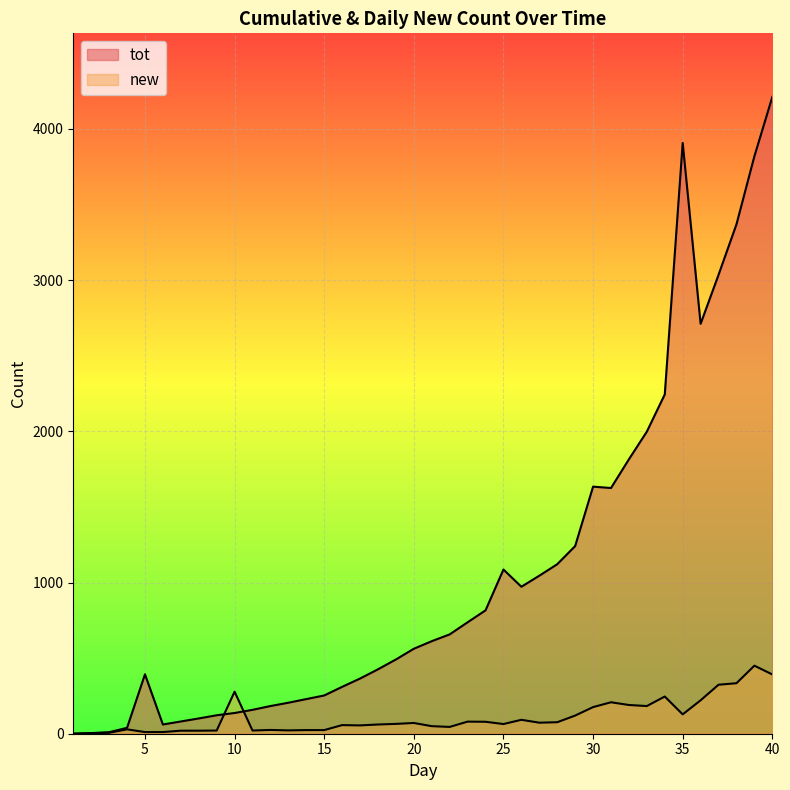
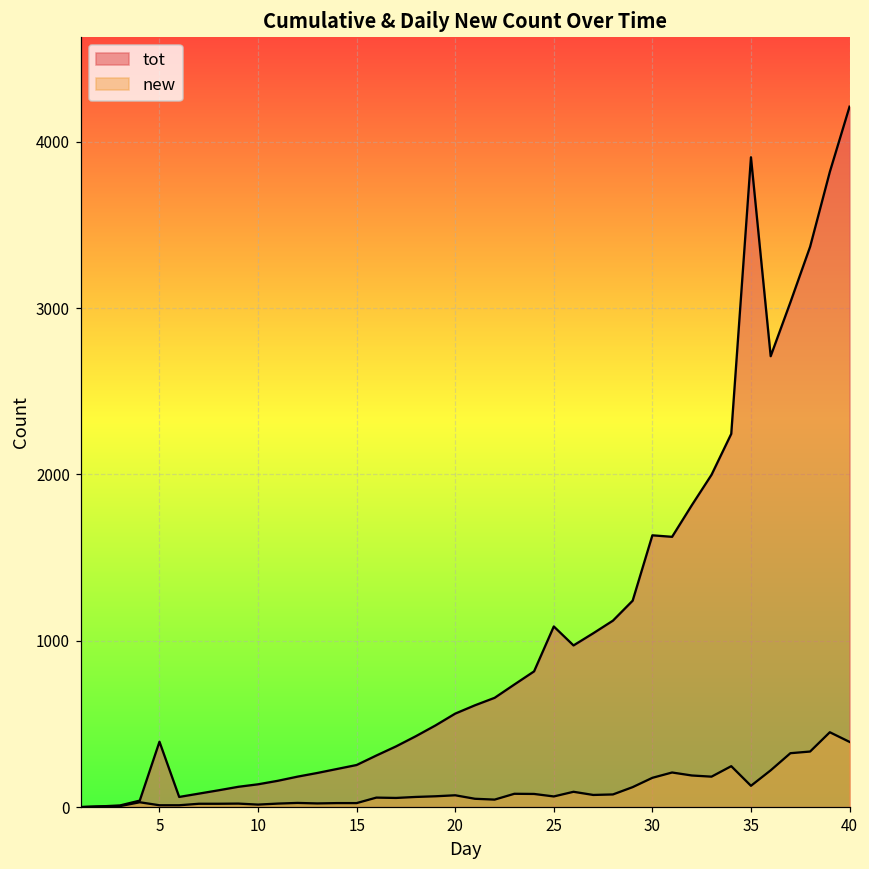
  {
    "tot": {
      "5": 390,
      "10": 140,
      "15": 250,
      "20": 560,
      "25": 1090,
      "30": 1630,
      "35": 3910,
      "40": 4210
    },
    "new": {
      "5": 10,
-     "10": 280,
+     "10": 20,
      "15": 20,
      "20": 70,
      "25": 60,
      "30": 180,
      "35": 130,
      "40": 390
    }
  }
